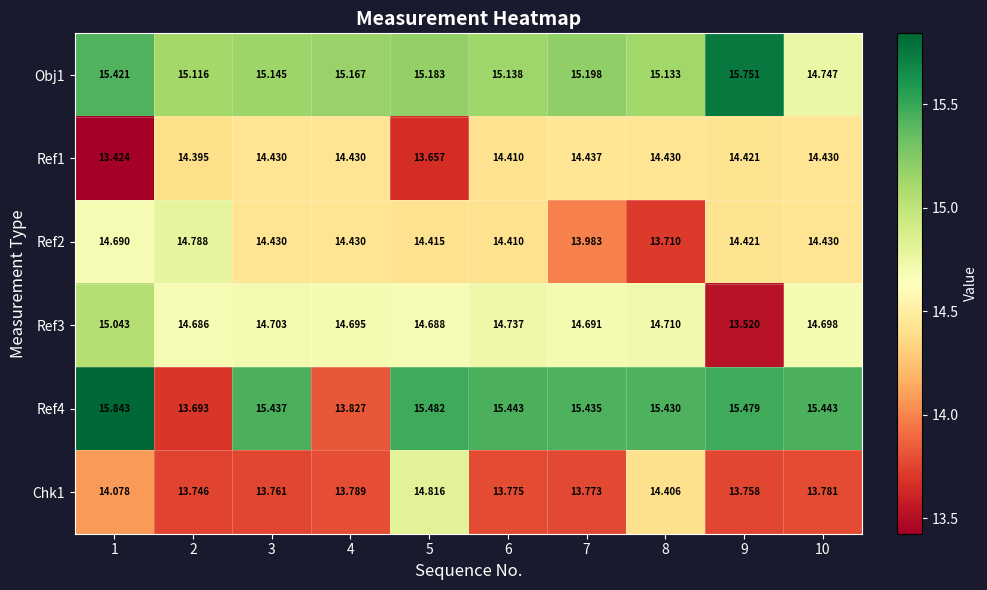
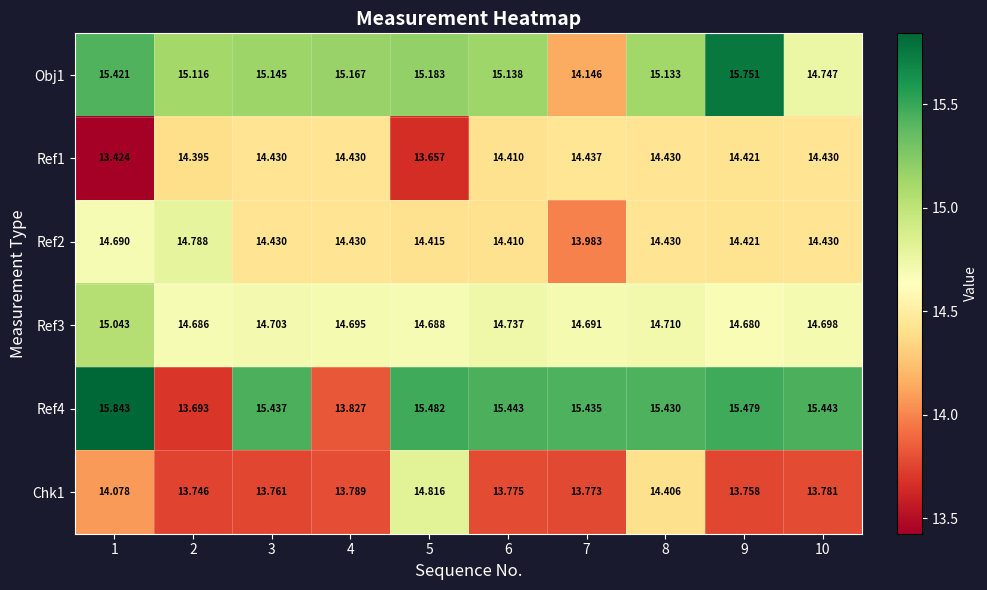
  {
    "Obj1": {
      "1": 15.421,
      "2": 15.116,
      "3": 15.145,
      "4": 15.167,
      "5": 15.183,
      "6": 15.138,
-     "7": 15.198,
+     "7": 14.146,
      "8": 15.133,
      "9": 15.751,
      "10": 14.747
    },
    "Ref1": {
      "1": 13.424,
      "2": 14.395,
      "3": 14.430,
      "4": 14.430,
      "5": 13.657,
      "6": 14.410,
      "7": 14.437,
      "8": 14.430,
      "9": 14.421,
      "10": 14.430
    },
    "Ref2": {
      "1": 14.690,
      "2": 14.788,
      "3": 14.430,
      "4": 14.430,
      "5": 14.415,
      "6": 14.410,
      "7": 13.983,
-     "8": 13.710,
+     "8": 14.430,
      "9": 14.421,
      "10": 14.430
    },
    "Ref3": {
      "1": 15.043,
      "2": 14.686,
      "3": 14.703,
      "4": 14.695,
      "5": 14.688,
      "6": 14.737,
      "7": 14.691,
      "8": 14.710,
-     "9": 13.520,
+     "9": 14.680,
      "10": 14.698
    },
    "Ref4": {
      "1": 15.843,
      "2": 13.693,
      "3": 15.437,
      "4": 13.827,
      "5": 15.482,
      "6": 15.443,
      "7": 15.435,
      "8": 15.430,
      "9": 15.479,
      "10": 15.443
    },
    "Chk1": {
      "1": 14.078,
      "2": 13.746,
      "3": 13.761,
      "4": 13.789,
      "5": 14.816,
      "6": 13.775,
      "7": 13.773,
      "8": 14.406,
      "9": 13.758,
      "10": 13.781
    }
  }
